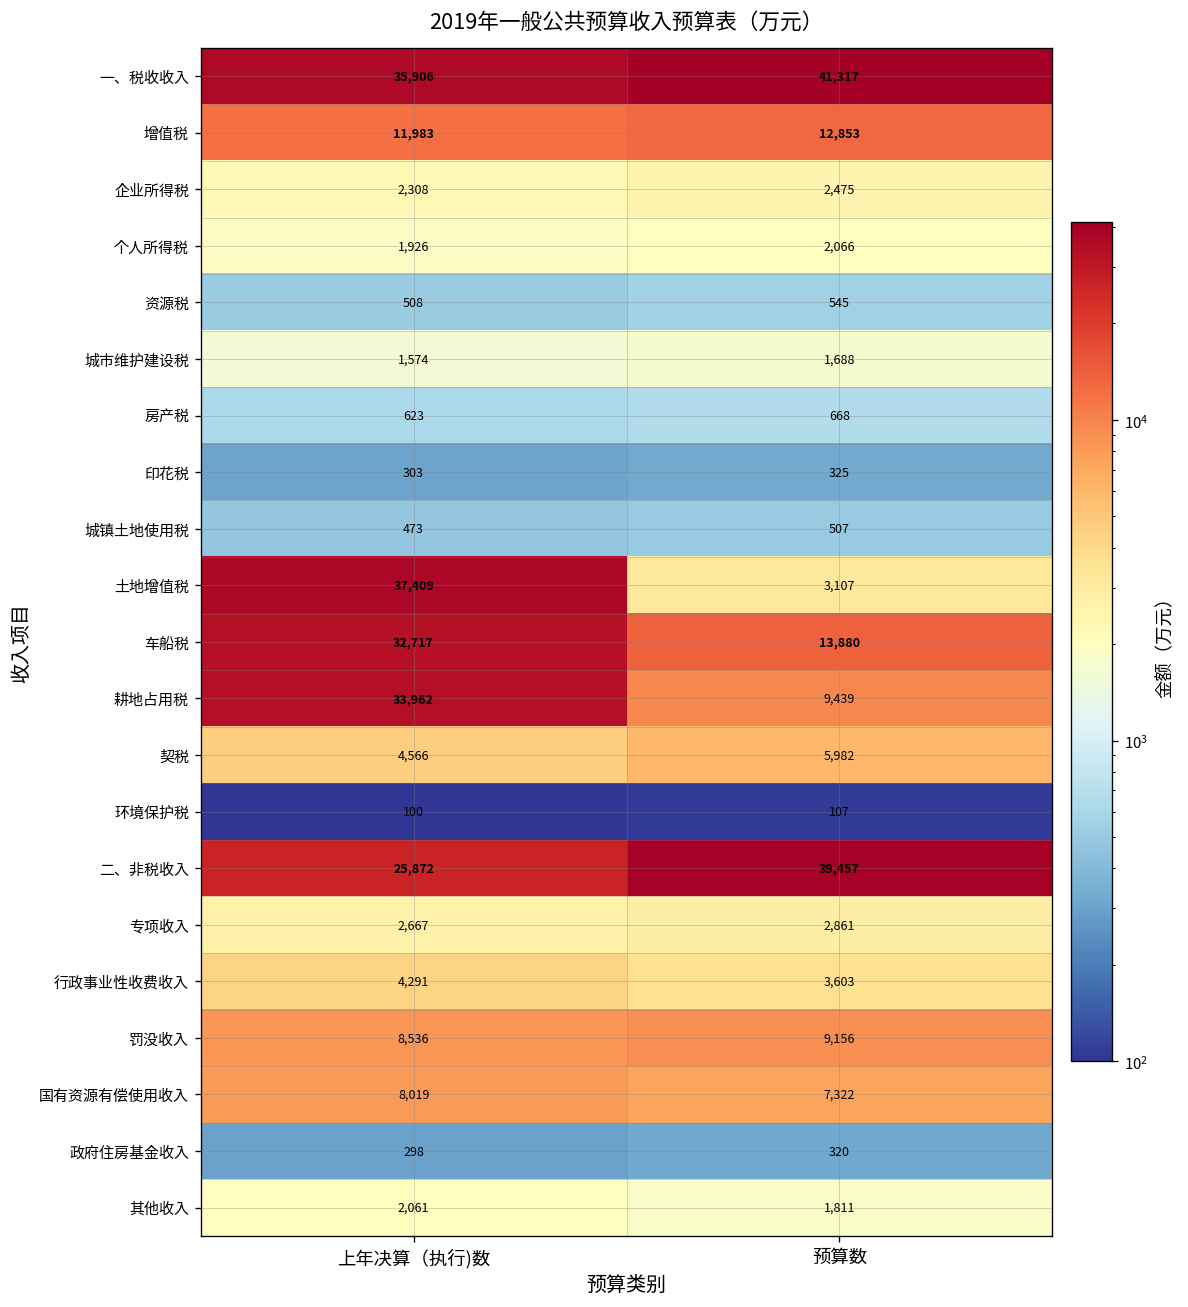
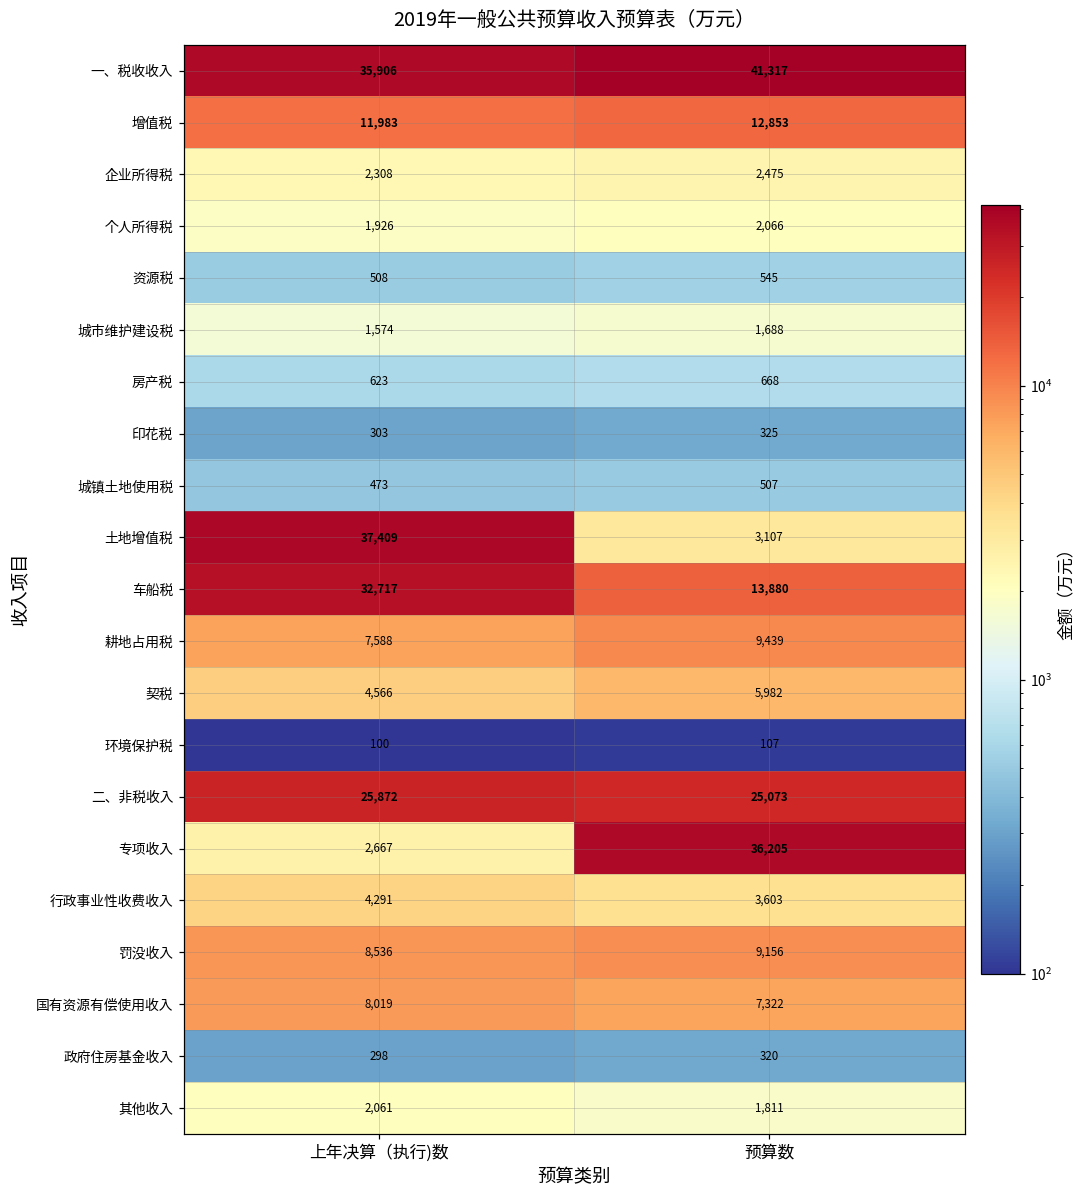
  {
    "一、税收收入": {
      "上年决算（执行)数": "35,906",
      "预算数": "41,317"
    },
    "增值税": {
      "上年决算（执行)数": "11,983",
      "预算数": "12,853"
    },
    "企业所得税": {
      "上年决算（执行)数": "2,308",
      "预算数": "2,475"
    },
    "个人所得税": {
      "上年决算（执行)数": "1,926",
      "预算数": "2,066"
    },
    "资源税": {
      "上年决算（执行)数": "508",
      "预算数": "545"
    },
    "城市维护建设税": {
      "上年决算（执行)数": "1,574",
      "预算数": "1,688"
    },
    "房产税": {
      "上年决算（执行)数": "623",
      "预算数": "668"
    },
    "印花税": {
      "上年决算（执行)数": "303",
      "预算数": "325"
    },
    "城镇土地使用税": {
      "上年决算（执行)数": "473",
      "预算数": "507"
    },
    "土地增值税": {
      "上年决算（执行)数": "37,409",
      "预算数": "3,107"
    },
    "车船税": {
      "上年决算（执行)数": "32,717",
      "预算数": "13,880"
    },
    "耕地占用税": {
-     "上年决算（执行)数": "33,962",
+     "上年决算（执行)数": "7,588",
      "预算数": "9,439"
    },
    "契税": {
      "上年决算（执行)数": "4,566",
      "预算数": "5,982"
    },
    "环境保护税": {
      "上年决算（执行)数": "100",
      "预算数": "107"
    },
    "二、非税收入": {
      "上年决算（执行)数": "25,872",
-     "预算数": "39,457"
+     "预算数": "25,073"
    },
    "专项收入": {
      "上年决算（执行)数": "2,667",
-     "预算数": "2,861"
+     "预算数": "36,205"
    },
    "行政事业性收费收入": {
      "上年决算（执行)数": "4,291",
      "预算数": "3,603"
    },
    "罚没收入": {
      "上年决算（执行)数": "8,536",
      "预算数": "9,156"
    },
    "国有资源有偿使用收入": {
      "上年决算（执行)数": "8,019",
      "预算数": "7,322"
    },
    "政府住房基金收入": {
      "上年决算（执行)数": "298",
      "预算数": "320"
    },
    "其他收入": {
      "上年决算（执行)数": "2,061",
      "预算数": "1,811"
    }
  }
